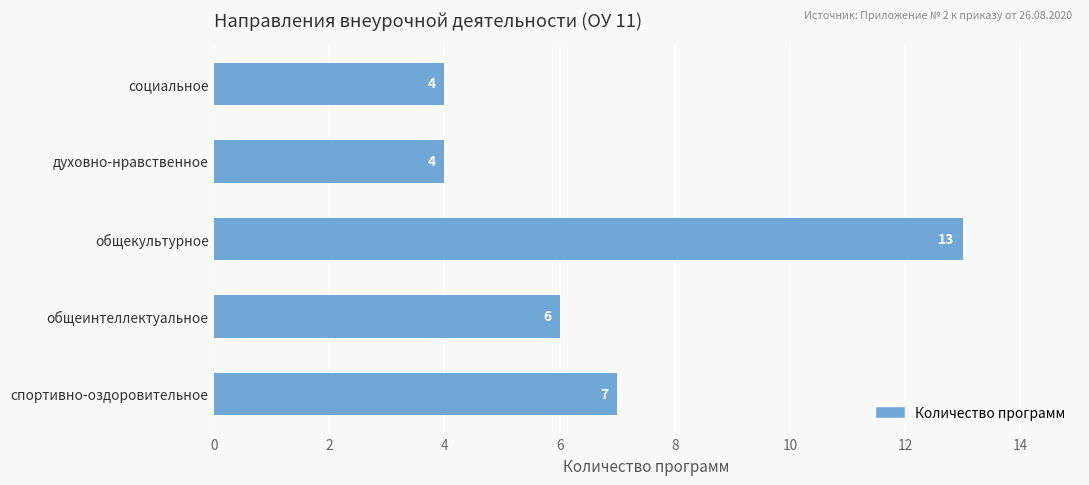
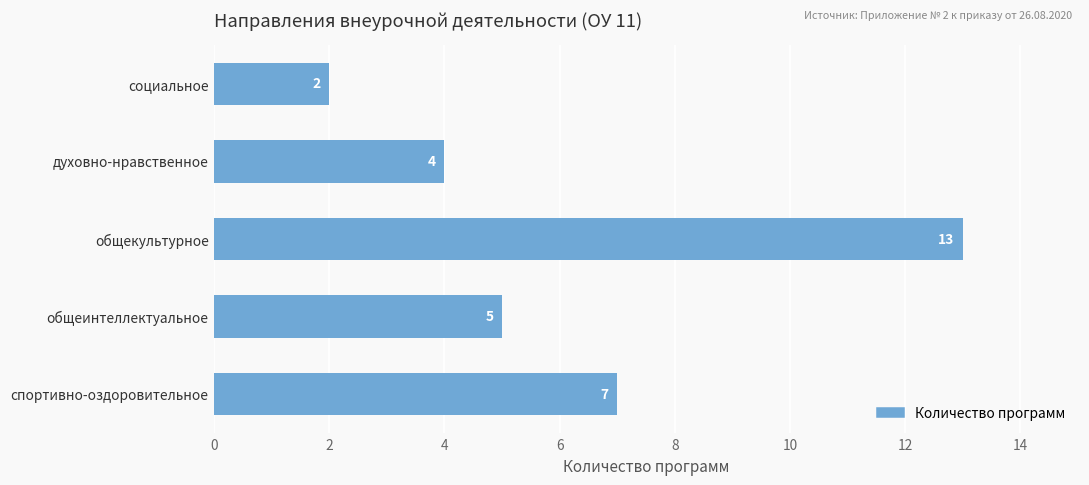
  {
-   "социальное": 4,
+   "социальное": 2,
    "духовно-нравственное": 4,
    "общекультурное": 13,
-   "общеинтеллектуальное": 6,
+   "общеинтеллектуальное": 5,
    "спортивно-оздоровительное": 7
  }
